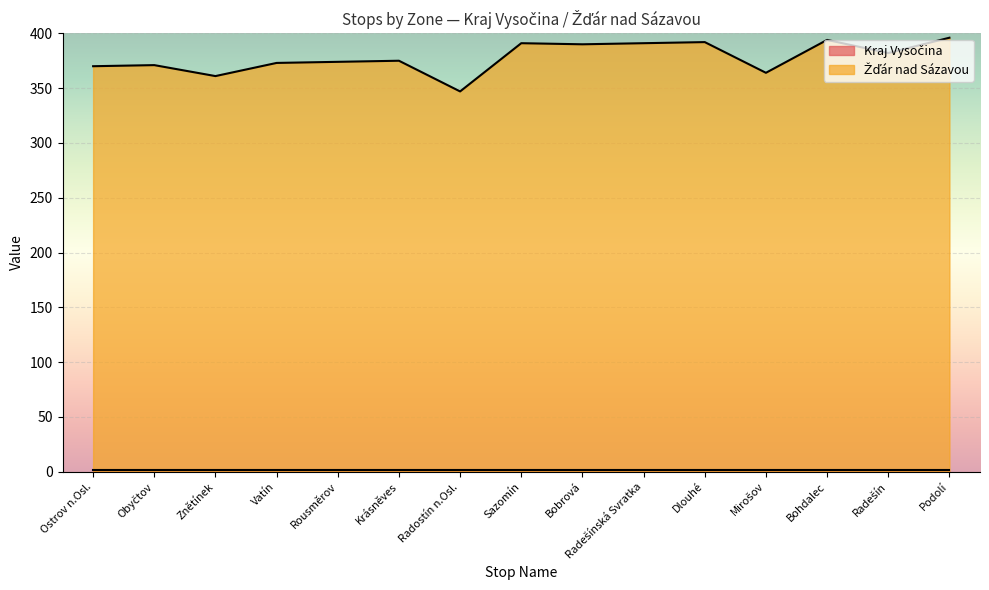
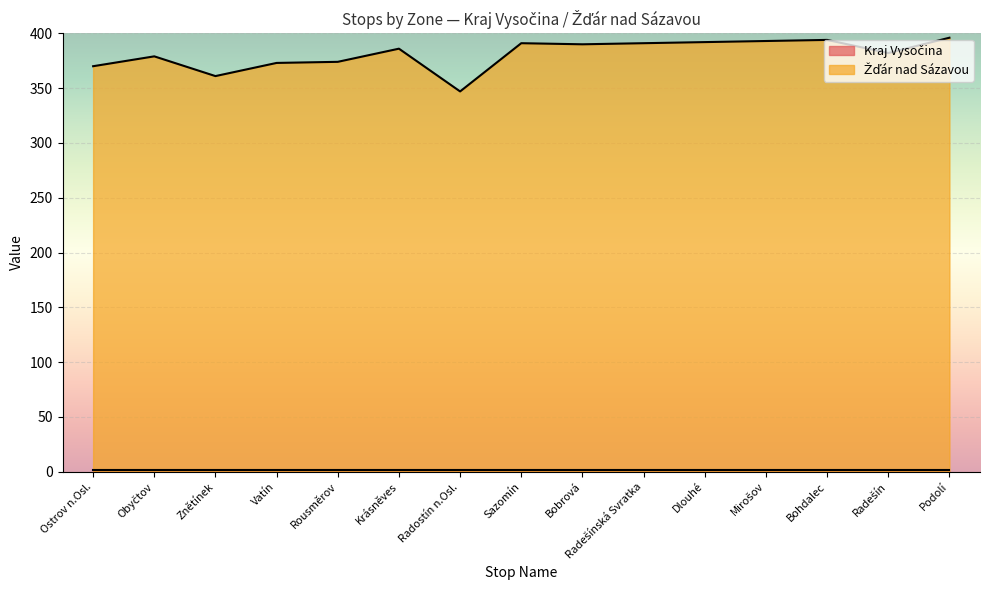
  {
    "Kraj Vysočina": {
      "Ostrov n.Osl.": 2,
      "Obyčtov": 2,
      "Znětínek": 2,
      "Vatín": 2,
      "Rousměrov": 2,
      "Krásněves": 2,
      "Radostín n.Osl.": 2,
      "Sazomín": 2,
      "Bobrová": 2,
      "Radešínská Svratka": 2,
      "Dlouhé": 2,
      "Mirošov": 2,
      "Bohdalec": 2,
      "Radešín": 2,
      "Podolí": 2
    },
    "Žďár nad Sázavou": {
      "Ostrov n.Osl.": 370,
-     "Obyčtov": 371,
+     "Obyčtov": 379,
      "Znětínek": 361,
      "Vatín": 373,
      "Rousměrov": 374,
-     "Krásněves": 375,
+     "Krásněves": 386,
      "Radostín n.Osl.": 347,
      "Sazomín": 391,
      "Bobrová": 390,
      "Radešínská Svratka": 391,
      "Dlouhé": 392,
-     "Mirošov": 364,
+     "Mirošov": 393,
      "Podolí": 396
    }
  }
